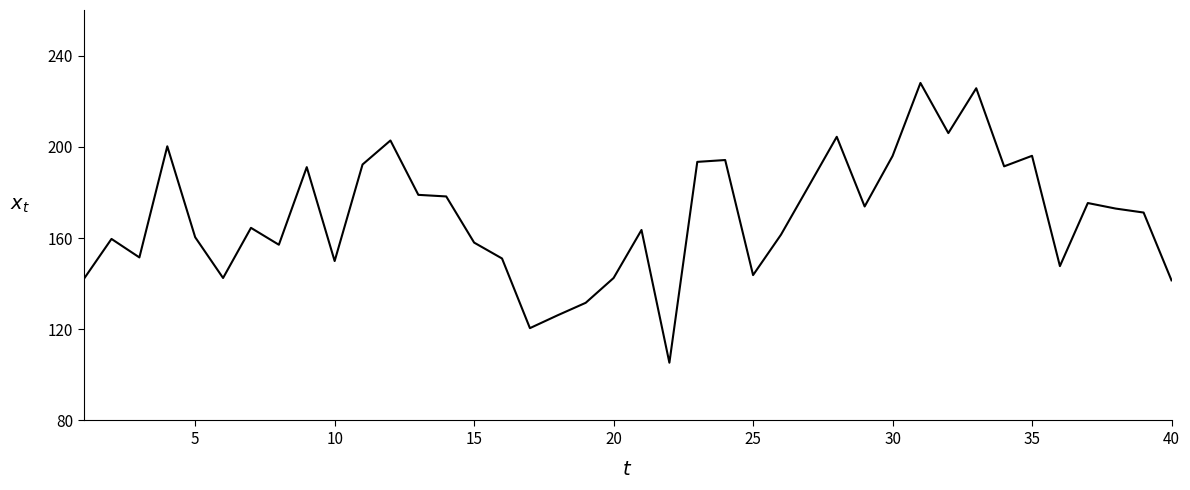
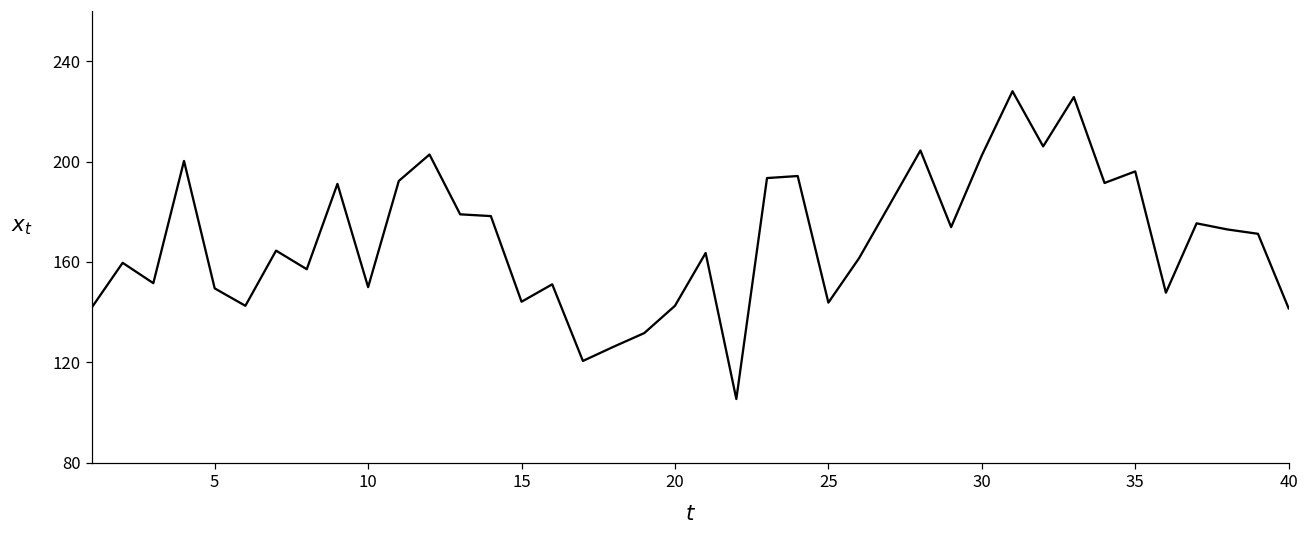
  {
-   "5": 160,
+   "5": 149,
    "10": 150,
-   "15": 158,
+   "15": 144,
    "20": 142,
    "25": 144,
-   "30": 196,
+   "30": 202,
    "35": 196,
    "40": 141
  }
